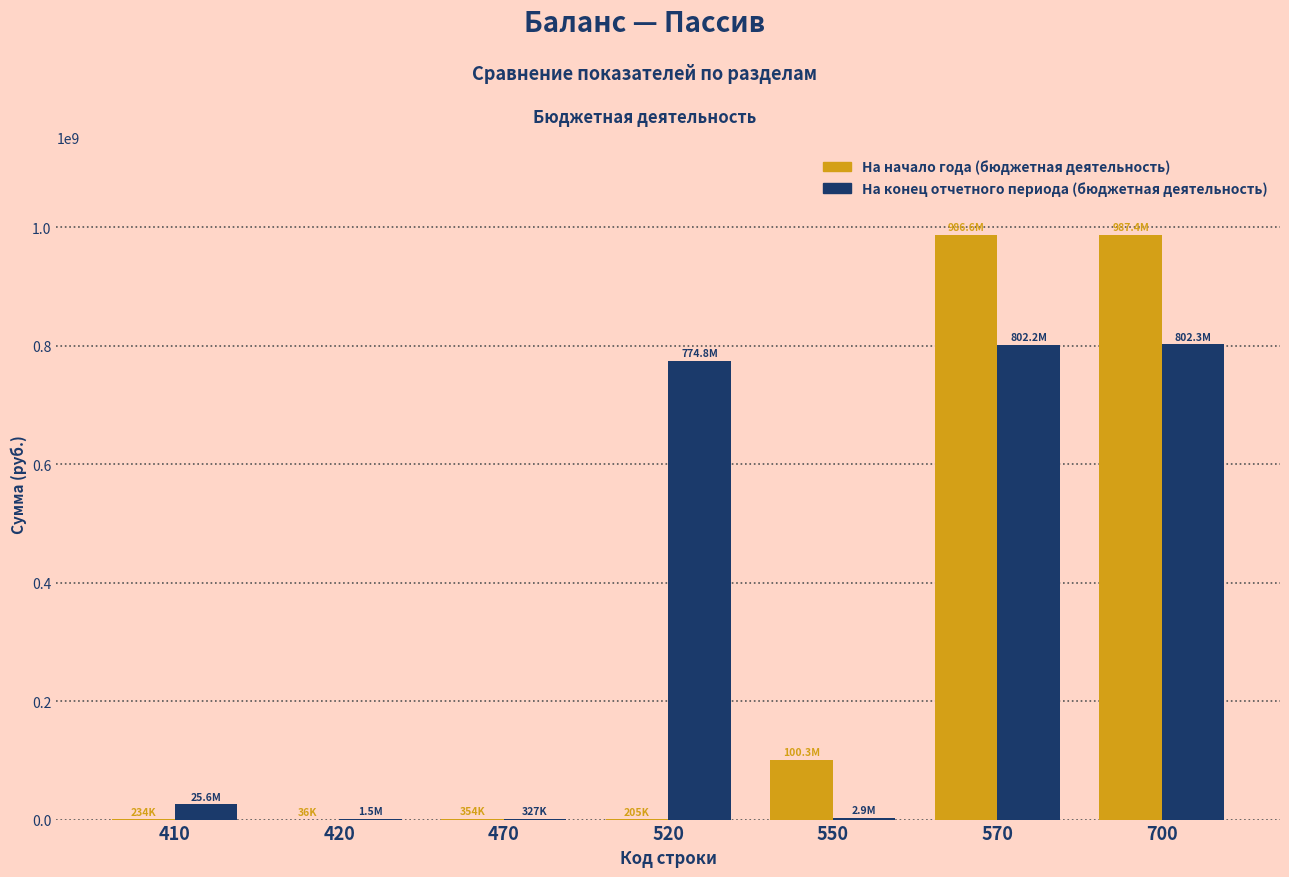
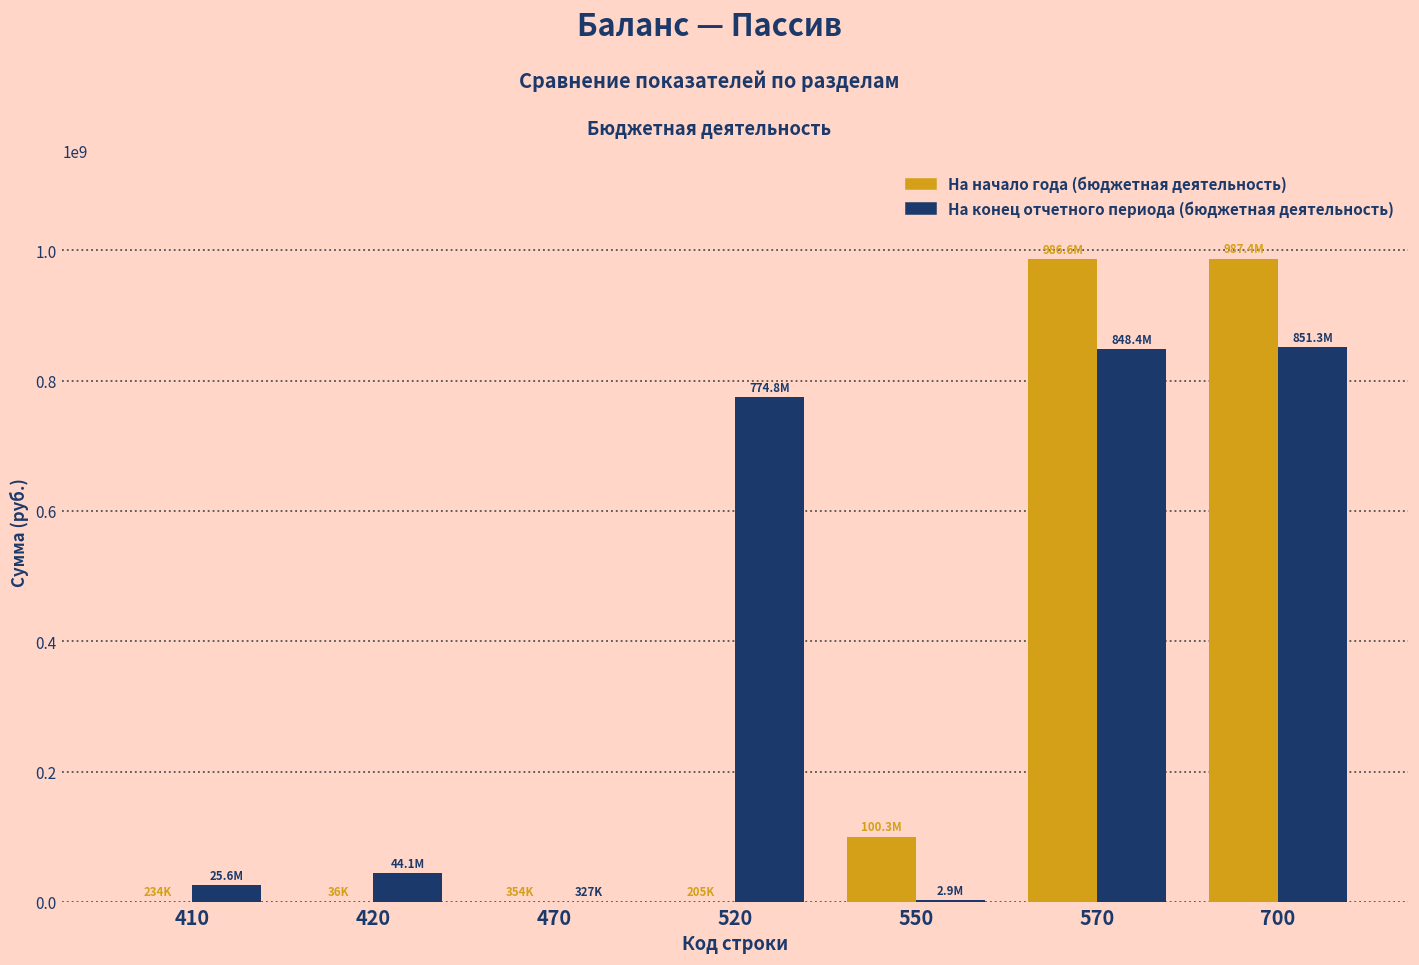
  {
    "На начало года (бюджетная деятельность)": {
      "410": "234K",
      "420": "36K",
      "470": "354K",
      "520": "205K",
      "550": "100.3M",
      "570": "986.6M",
      "700": "987.4M"
    },
    "На конец отчетного периода (бюджетная деятельность)": {
      "410": "25.6M",
-     "420": "1.5M",
+     "420": "44.1M",
      "470": "327K",
      "520": "774.8M",
      "550": "2.9M",
-     "570": "802.2M",
-     "700": "802.3M"
+     "570": "848.4M",
+     "700": "851.3M"
    }
  }
